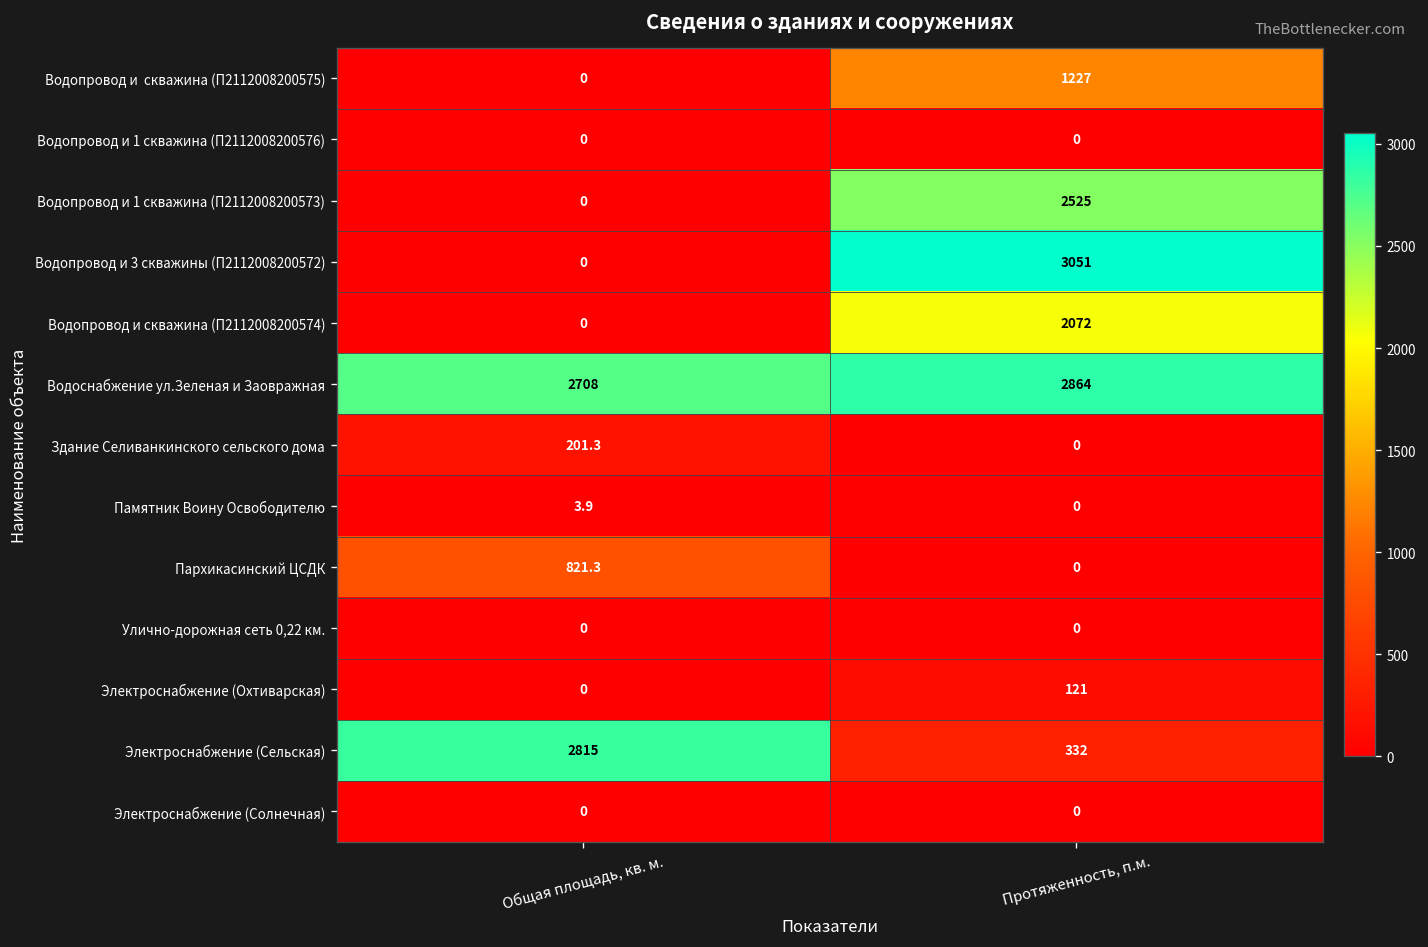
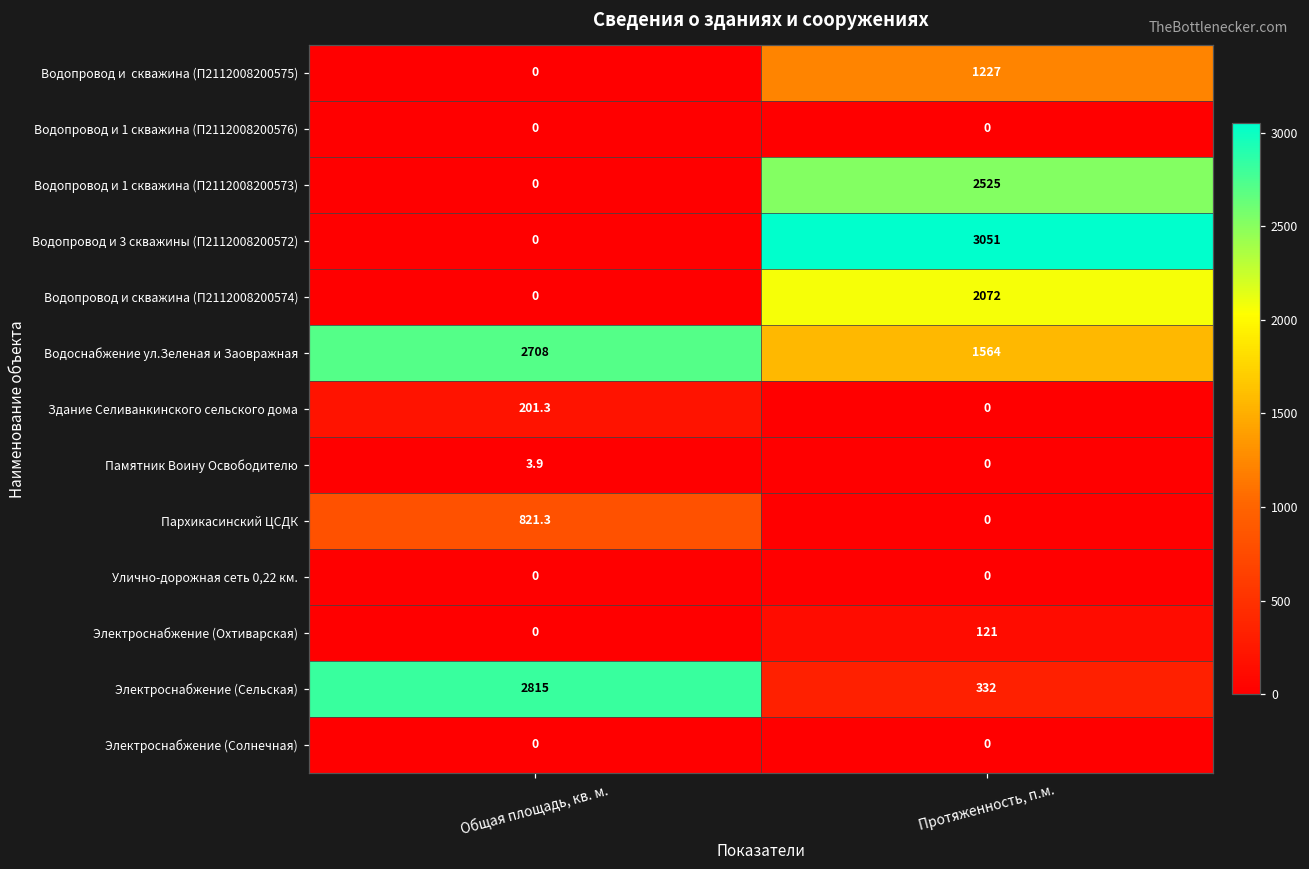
  {
    "Водопровод и скважина (П2112008200575)": {
      "Общая площадь, кв. м.": 0,
      "Протяженность, п.м.": 1227
    },
    "Водопровод и 1 скважина (П2112008200576)": {
      "Общая площадь, кв. м.": 0,
      "Протяженность, п.м.": 0
    },
    "Водопровод и 1 скважина (П2112008200573)": {
      "Общая площадь, кв. м.": 0,
      "Протяженность, п.м.": 2525
    },
    "Водопровод и 3 скважины (П2112008200572)": {
      "Общая площадь, кв. м.": 0,
      "Протяженность, п.м.": 3051
    },
    "Водопровод и скважина (П2112008200574)": {
      "Общая площадь, кв. м.": 0,
      "Протяженность, п.м.": 2072
    },
    "Водоснабжение ул.Зеленая и Заовражная": {
      "Общая площадь, кв. м.": 2708,
-     "Протяженность, п.м.": 2864
+     "Протяженность, п.м.": 1564
    },
    "Здание Селиванкинского сельского дома": {
      "Общая площадь, кв. м.": 201.3,
      "Протяженность, п.м.": 0
    },
    "Памятник Воину Освободителю": {
      "Общая площадь, кв. м.": 3.9,
      "Протяженность, п.м.": 0
    },
    "Пархикасинский ЦСДК": {
      "Общая площадь, кв. м.": 821.3,
      "Протяженность, п.м.": 0
    },
    "Улично-дорожная сеть 0,22 км.": {
      "Общая площадь, кв. м.": 0,
      "Протяженность, п.м.": 0
    },
    "Электроснабжение (Охтиварская)": {
      "Общая площадь, кв. м.": 0,
      "Протяженность, п.м.": 121
    },
    "Электроснабжение (Сельская)": {
      "Общая площадь, кв. м.": 2815,
      "Протяженность, п.м.": 332
    },
    "Электроснабжение (Солнечная)": {
      "Общая площадь, кв. м.": 0,
      "Протяженность, п.м.": 0
    }
  }
